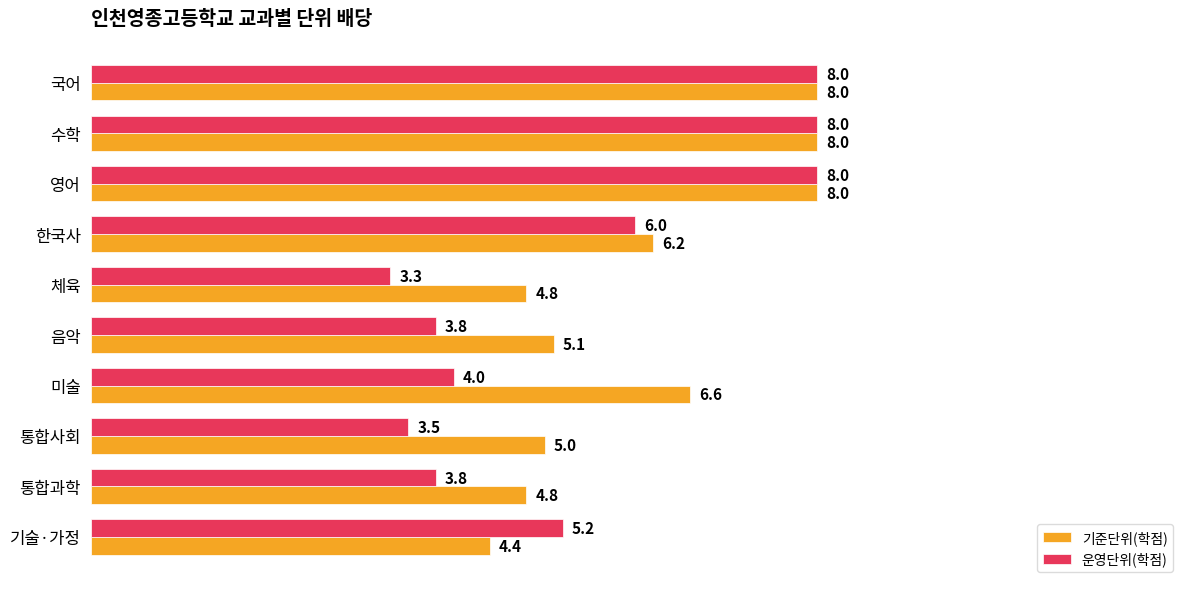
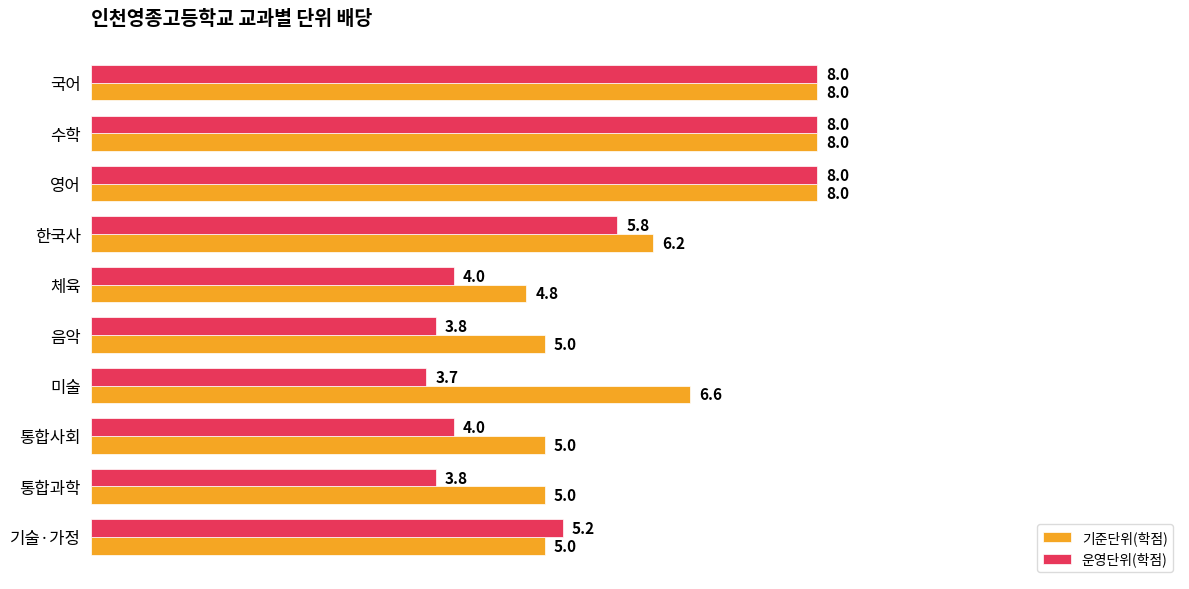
  {
    "기준단위(학점)": {
      "국어": 8.0,
      "수학": 8.0,
      "영어": 8.0,
      "한국사": 6.2,
      "체육": 4.8,
-     "음악": 5.1,
+     "음악": 5.0,
      "미술": 6.6,
      "통합사회": 5.0,
-     "통합과학": 4.8,
-     "기술·가정": 4.4
+     "통합과학": 5.0,
+     "기술·가정": 5.0
    },
    "운영단위(학점)": {
      "국어": 8.0,
      "수학": 8.0,
      "영어": 8.0,
-     "한국사": 6.0,
-     "체육": 3.3,
+     "한국사": 5.8,
+     "체육": 4.0,
      "음악": 3.8,
-     "미술": 4.0,
-     "통합사회": 3.5,
+     "미술": 3.7,
+     "통합사회": 4.0,
      "통합과학": 3.8,
      "기술·가정": 5.2
    }
  }
